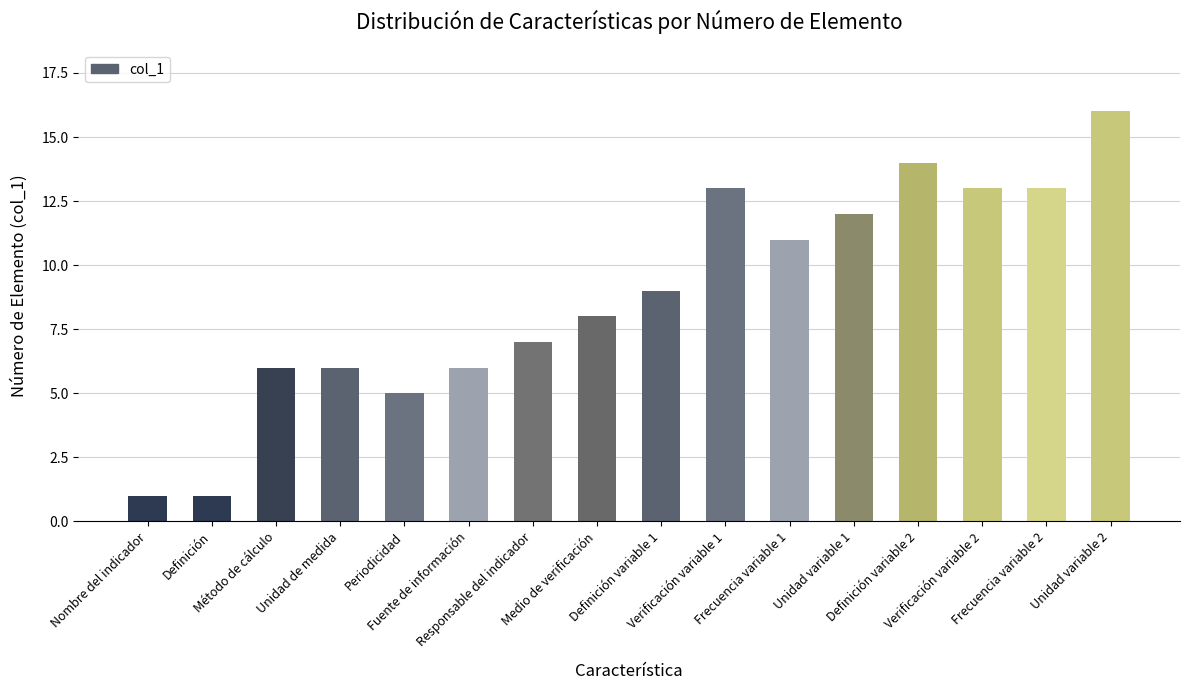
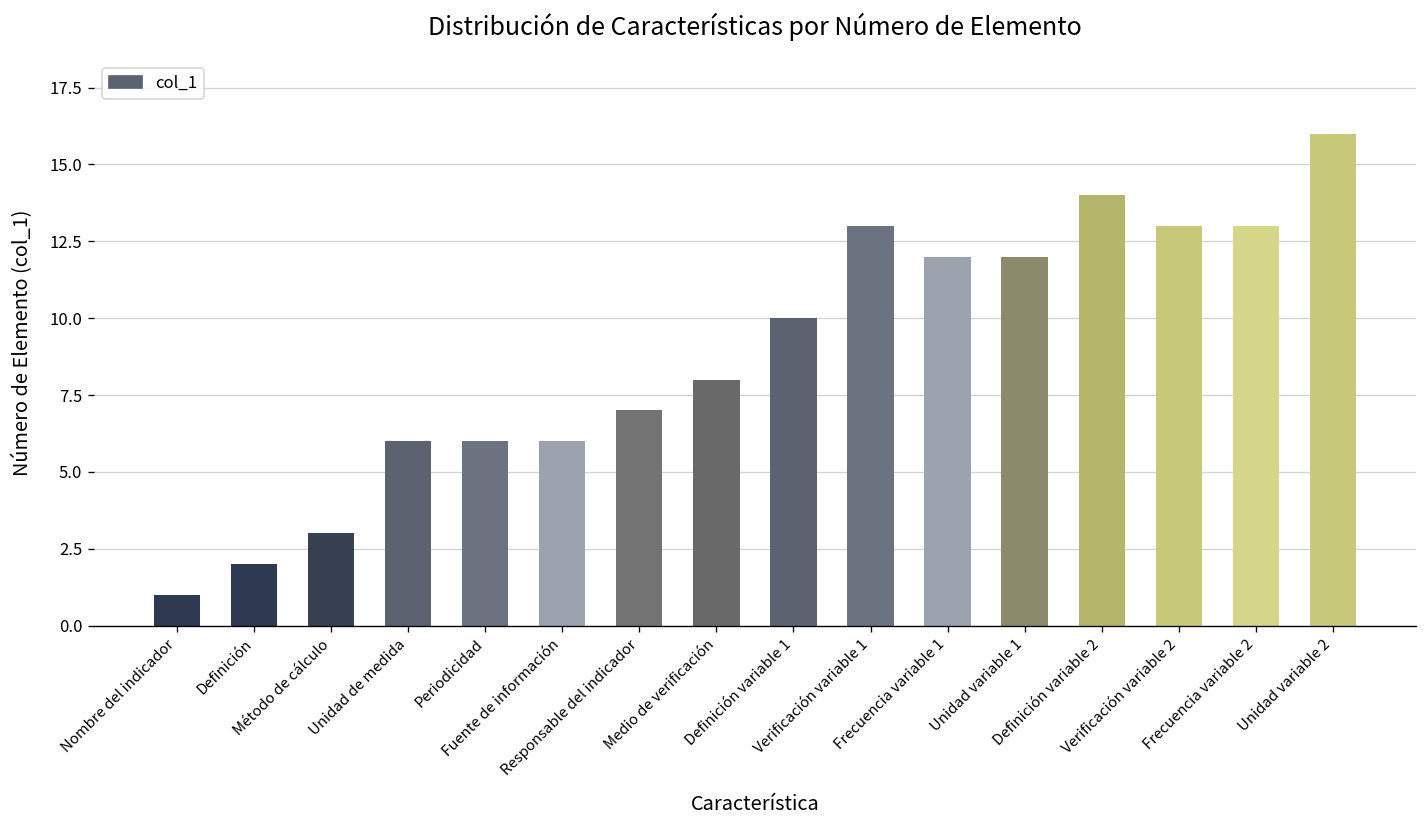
  {
    "Nombre del indicador": 1,
-   "Definición": 1,
-   "Método de cálculo": 6,
+   "Definición": 2,
+   "Método de cálculo": 3,
    "Unidad de medida": 6,
-   "Periodicidad": 5,
+   "Periodicidad": 6,
    "Fuente de información": 6,
    "Responsable del indicador": 7,
    "Medio de verificación": 8,
-   "Definición variable 1": 9,
+   "Definición variable 1": 10,
    "Verificación variable 1": 13,
-   "Frecuencia variable 1": 11,
+   "Frecuencia variable 1": 12,
    "Unidad variable 1": 12,
    "Definición variable 2": 14,
    "Verificación variable 2": 13,
    "Frecuencia variable 2": 13,
    "Unidad variable 2": 16
  }
